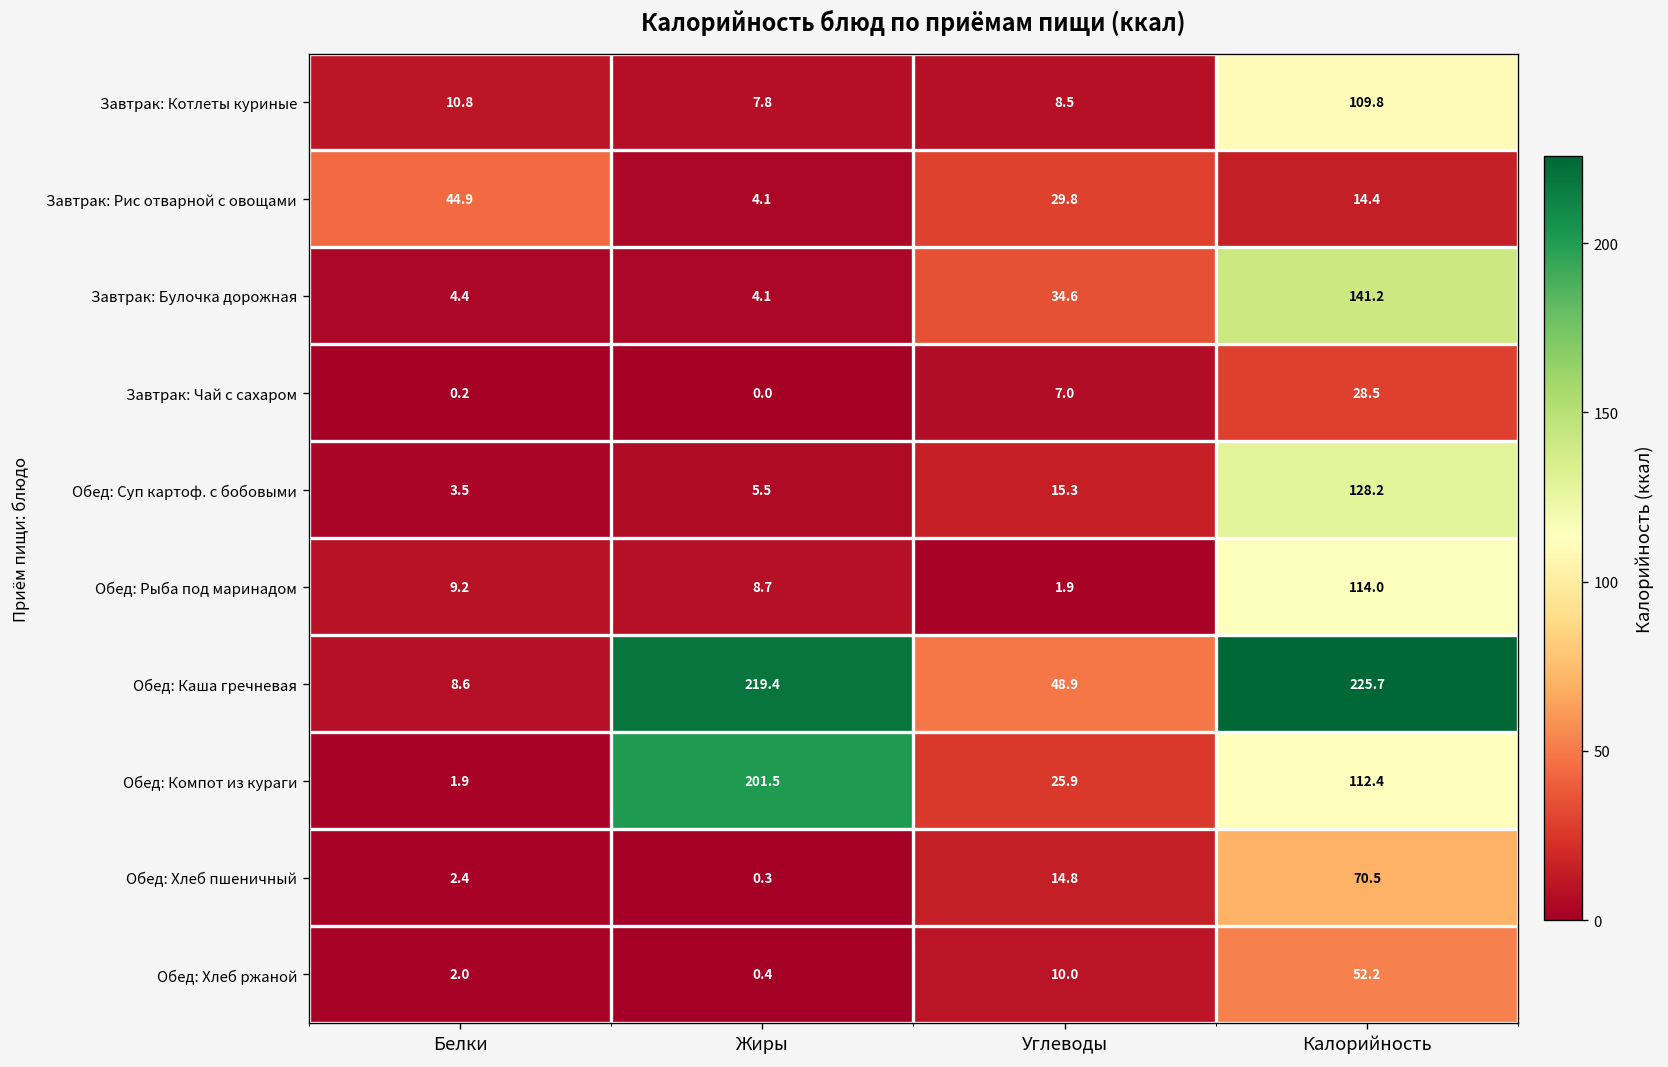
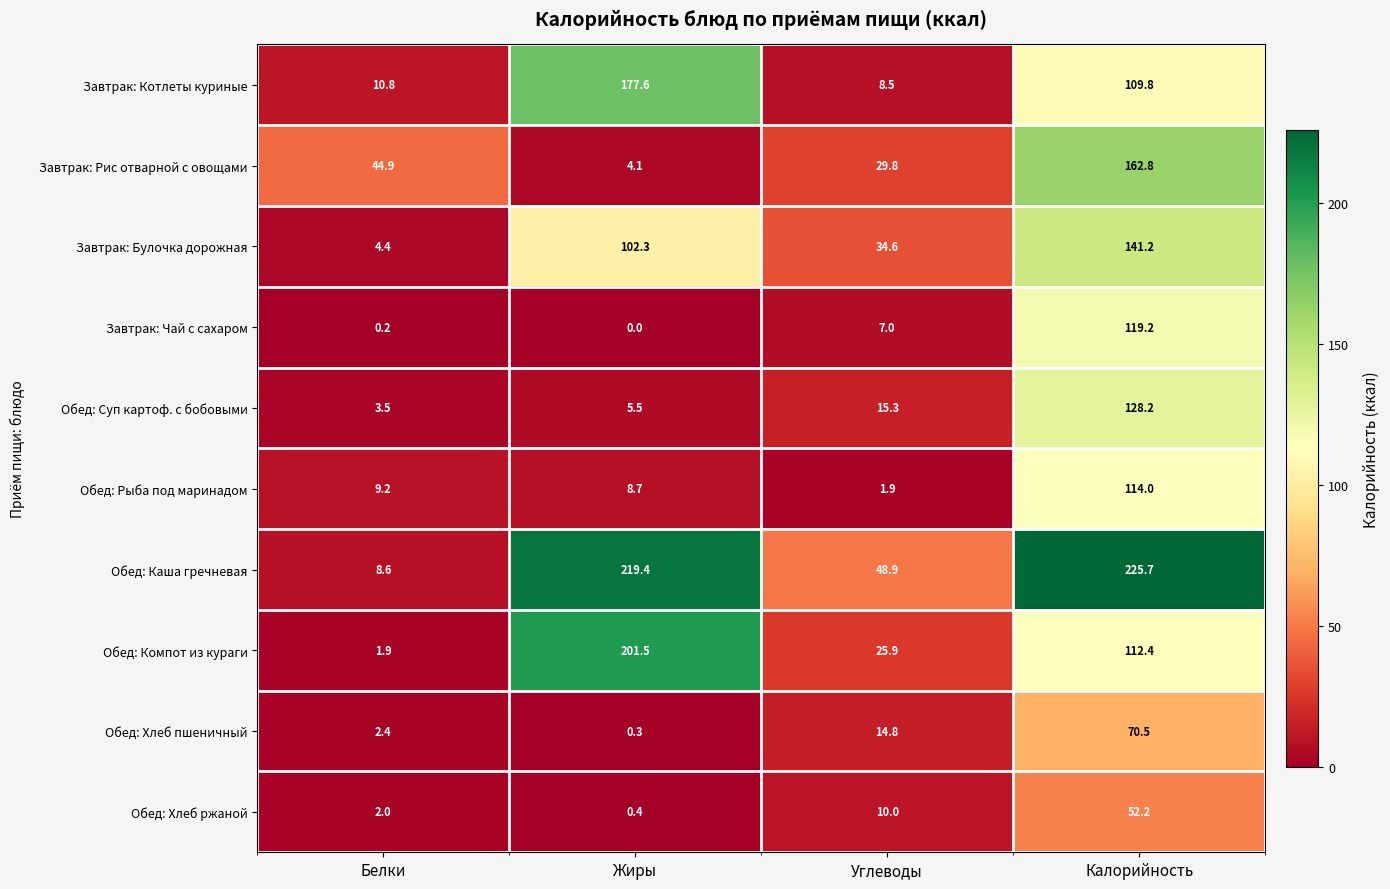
  {
    "Завтрак: Котлеты куриные": {
      "Белки": 10.8,
-     "Жиры": 7.8,
+     "Жиры": 177.6,
      "Углеводы": 8.5,
      "Калорийность": 109.8
    },
    "Завтрак: Рис отварной с овощами": {
      "Белки": 44.9,
      "Жиры": 4.1,
      "Углеводы": 29.8,
-     "Калорийность": 14.4
+     "Калорийность": 162.8
    },
    "Завтрак: Булочка дорожная": {
      "Белки": 4.4,
-     "Жиры": 4.1,
+     "Жиры": 102.3,
      "Углеводы": 34.6,
      "Калорийность": 141.2
    },
    "Завтрак: Чай с сахаром": {
      "Белки": 0.2,
      "Жиры": 0.0,
      "Углеводы": 7.0,
-     "Калорийность": 28.5
+     "Калорийность": 119.2
    },
    "Обед: Суп картоф. с бобовыми": {
      "Белки": 3.5,
      "Жиры": 5.5,
      "Углеводы": 15.3,
      "Калорийность": 128.2
    },
    "Обед: Рыба под маринадом": {
      "Белки": 9.2,
      "Жиры": 8.7,
      "Углеводы": 1.9,
      "Калорийность": 114.0
    },
    "Обед: Каша гречневая": {
      "Белки": 8.6,
      "Жиры": 219.4,
      "Углеводы": 48.9,
      "Калорийность": 225.7
    },
    "Обед: Компот из кураги": {
      "Белки": 1.9,
      "Жиры": 201.5,
      "Углеводы": 25.9,
      "Калорийность": 112.4
    },
    "Обед: Хлеб пшеничный": {
      "Белки": 2.4,
      "Жиры": 0.3,
      "Углеводы": 14.8,
      "Калорийность": 70.5
    },
    "Обед: Хлеб ржаной": {
      "Белки": 2.0,
      "Жиры": 0.4,
      "Углеводы": 10.0,
      "Калорийность": 52.2
    }
  }
